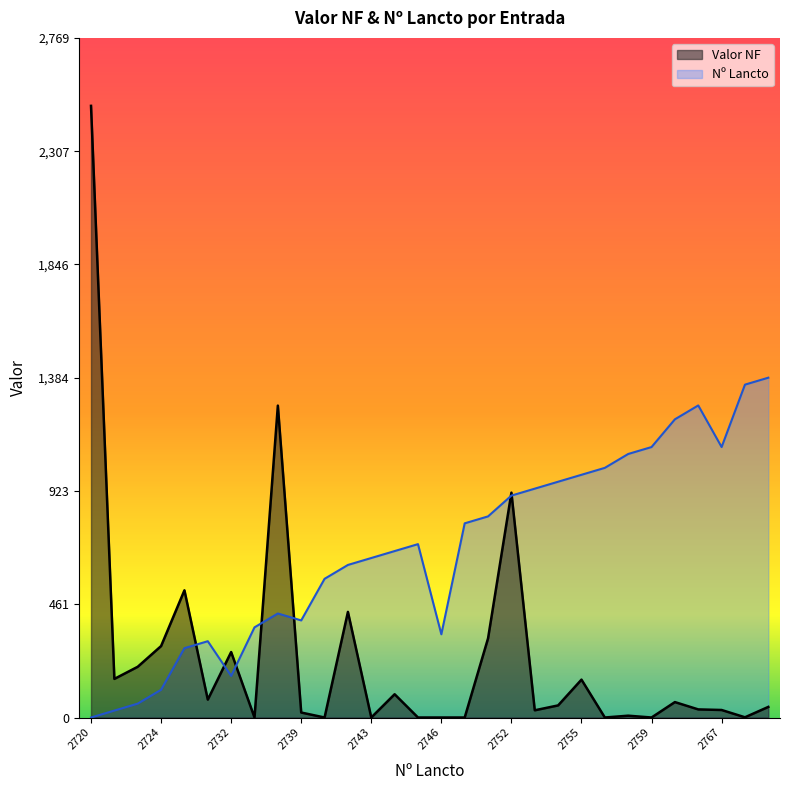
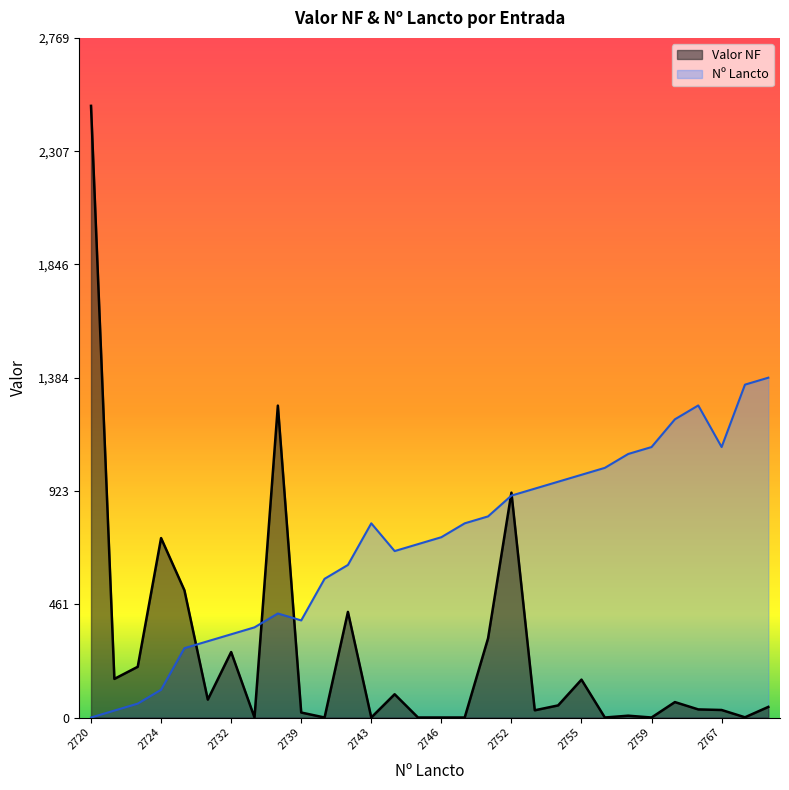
  {
    "Valor NF": {
      "2720": "2,490",
-     "2724": "290",
+     "2724": "730",
      "2732": "270",
      "2739": "20",
      "2743": "0",
      "2746": "0",
      "2752": "920",
      "2755": "150",
      "2759": "0",
      "2767": "30"
    },
    "Nº Lancto": {
      "2720": "0",
      "2724": "110",
-     "2732": "170",
+     "2732": "340",
      "2739": "400",
-     "2743": "650",
-     "2746": "340",
+     "2743": "790",
+     "2746": "730",
      "2752": "900",
      "2755": "990",
      "2759": "1,100",
      "2767": "1,100"
    }
  }
